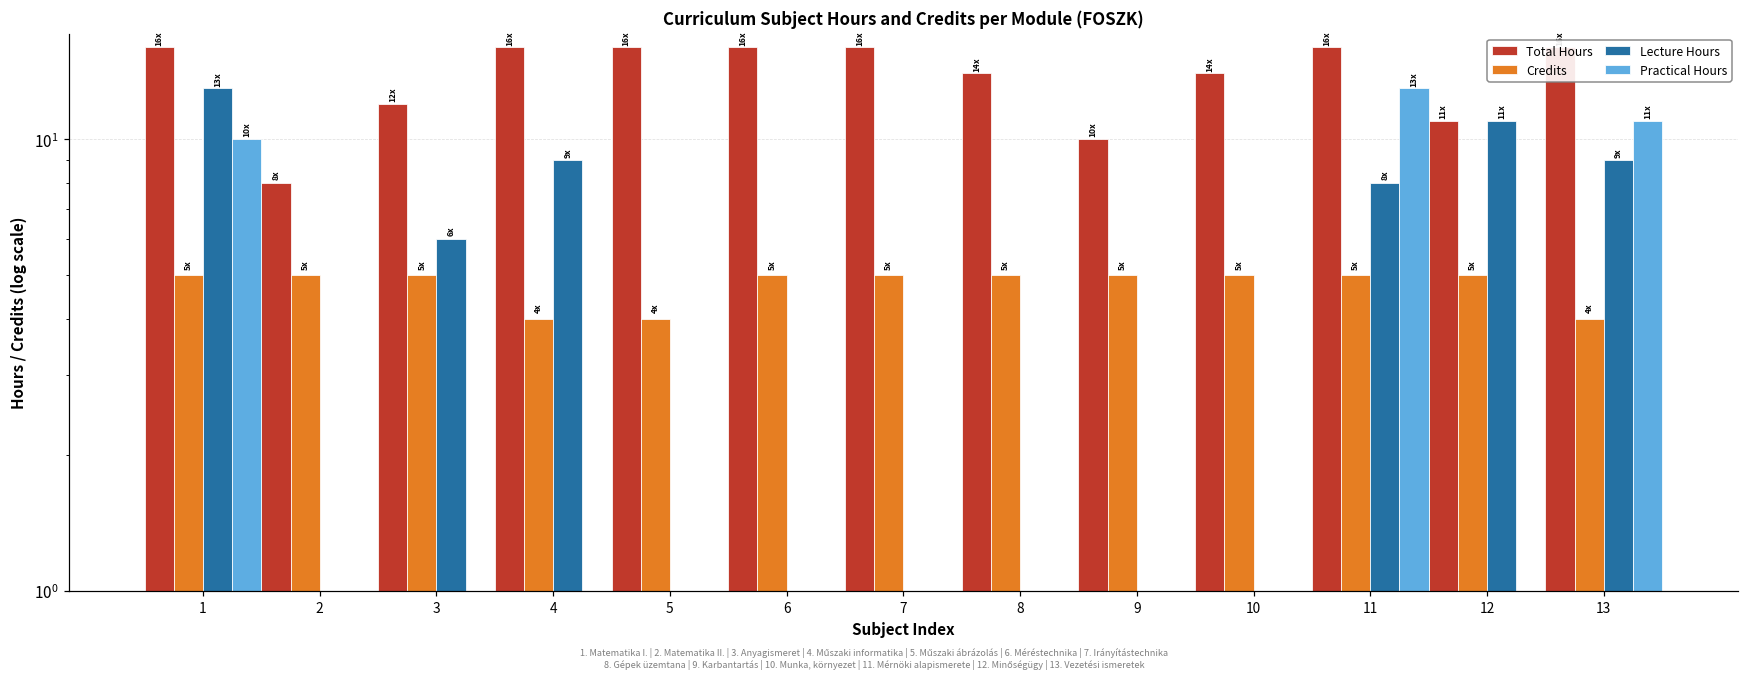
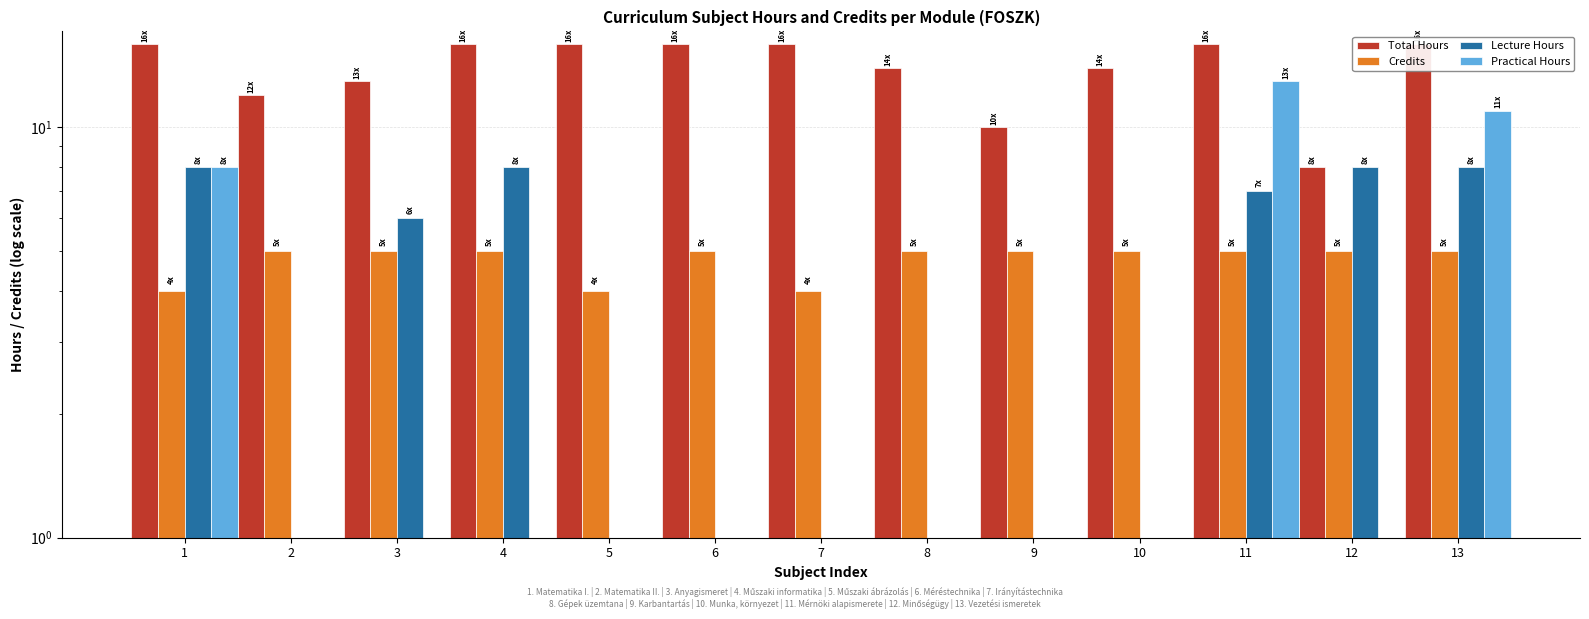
  {
    "Total Hours": {
      "1": "16x",
-     "2": "8x",
-     "3": "12x",
+     "2": "12x",
+     "3": "13x",
      "4": "16x",
      "5": "16x",
      "6": "16x",
      "7": "16x",
      "8": "14x",
      "9": "10x",
      "10": "14x",
      "11": "16x",
-     "12": "11x"
+     "12": "8x"
    },
    "Credits": {
-     "1": "5x",
+     "1": "4x",
      "2": "5x",
      "3": "5x",
-     "4": "4x",
+     "4": "5x",
      "5": "4x",
      "6": "5x",
-     "7": "5x",
+     "7": "4x",
      "8": "5x",
      "9": "5x",
      "10": "5x",
      "11": "5x",
      "12": "5x",
-     "13": "4x"
+     "13": "5x"
    },
    "Lecture Hours": {
-     "1": "13x",
+     "1": "8x",
      "3": "6x",
-     "4": "9x",
-     "11": "8x",
-     "12": "11x",
-     "13": "9x"
+     "4": "8x",
+     "11": "7x",
+     "12": "8x",
+     "13": "8x"
    },
    "Practical Hours": {
-     "1": "10x",
+     "1": "8x",
      "11": "13x",
      "13": "11x"
    }
  }
